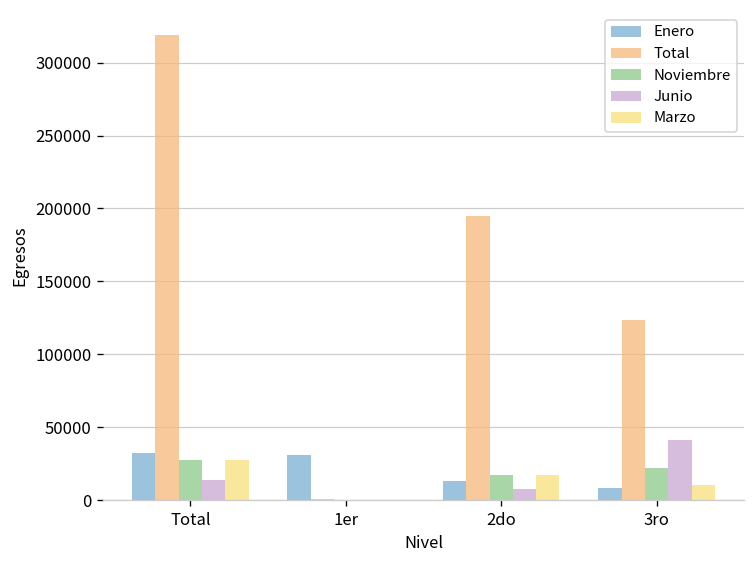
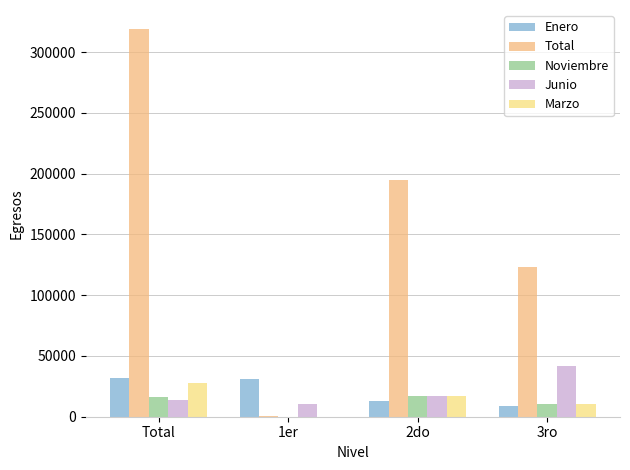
  {
    "Enero": {
      "Total": 32000,
      "1er": 31000,
      "2do": 13000,
      "3ro": 8000
    },
    "Noviembre": {
-     "Total": 27000,
+     "Total": 16000,
      "2do": 17000,
-     "3ro": 22000
+     "3ro": 11000
    },
    "Junio": {
      "Total": 14000,
-     "1er": 0,
-     "2do": 7000,
+     "1er": 11000,
+     "2do": 17000,
      "3ro": 42000
    }
  }
